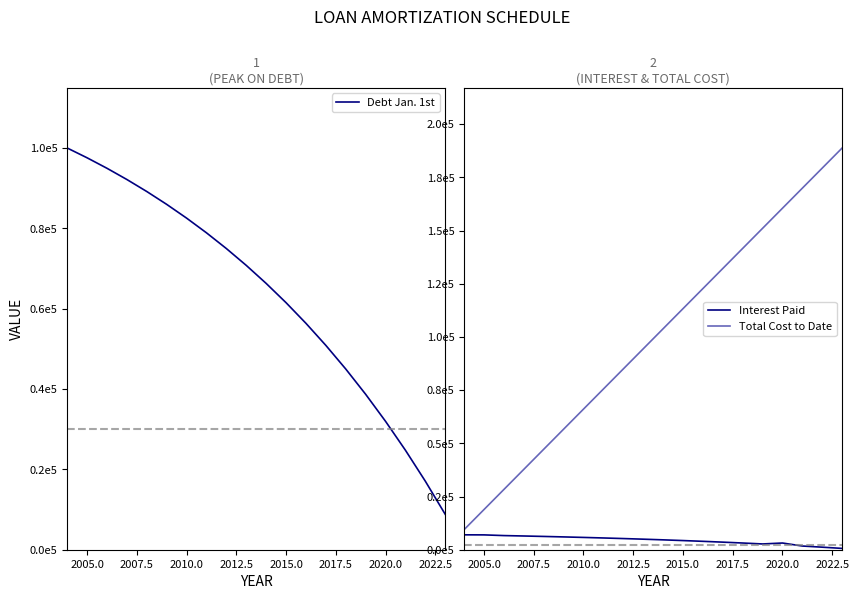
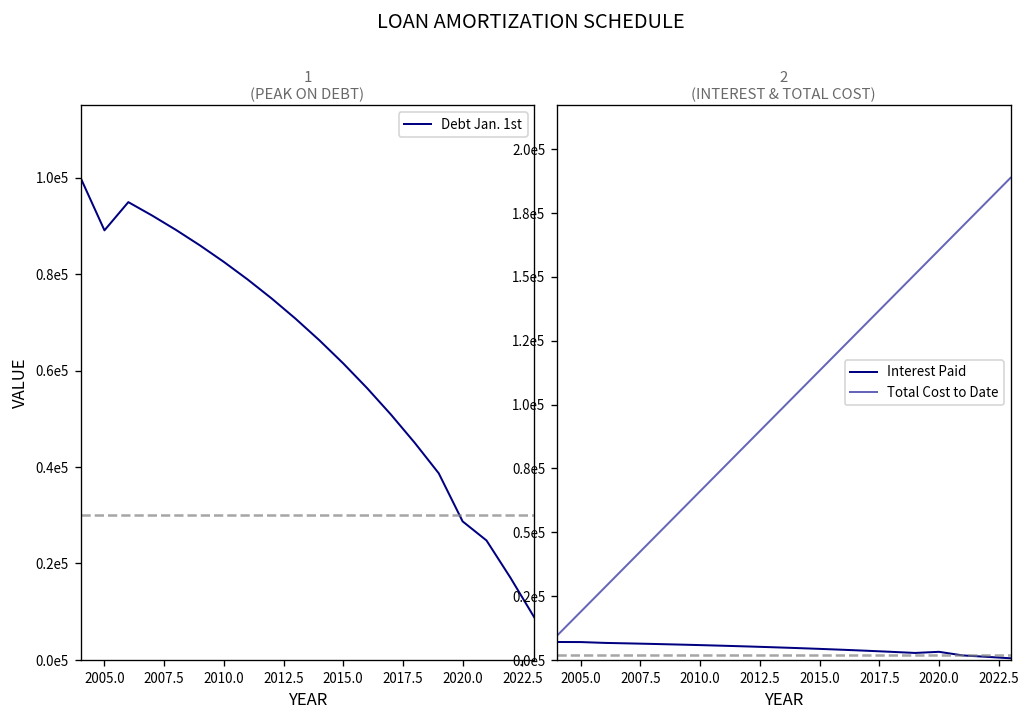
  {
    "1 (PEAK ON DEBT)": {
-     "2005.0": 98000,
+     "2005.0": 89000,
      "2010.0": 83000,
      "2015.0": 61000,
-     "2020.0": 32000
+     "2020.0": 29000
    }
  }
